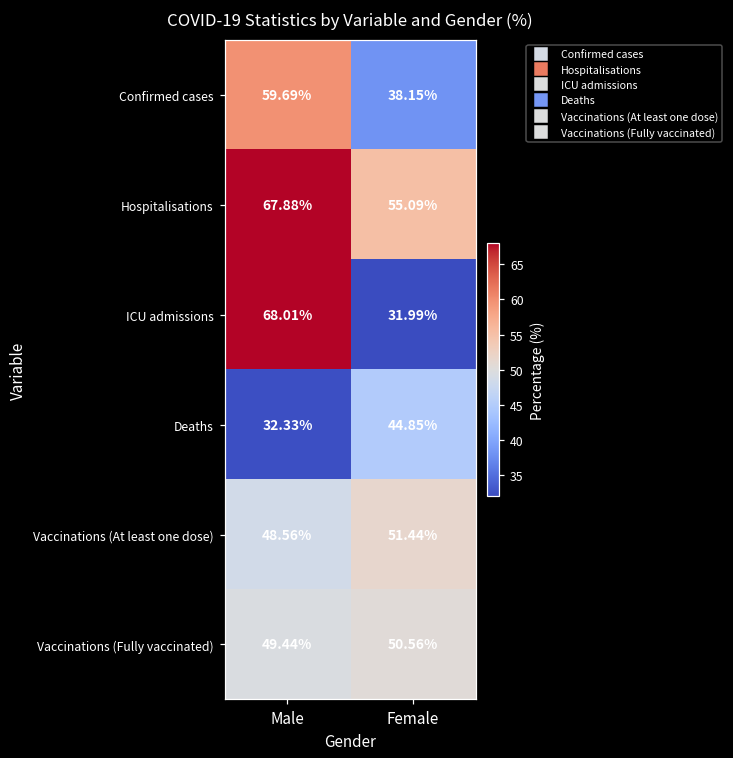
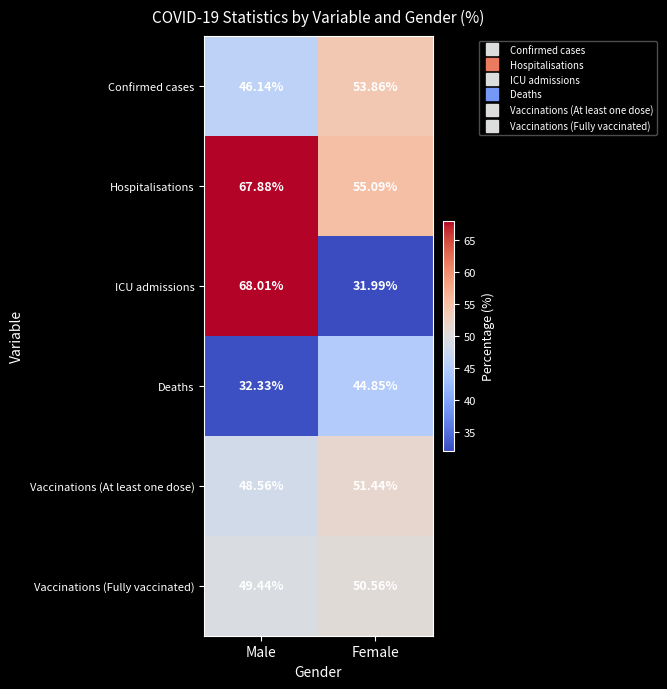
  {
    "Confirmed cases": {
-     "Male": "59.69%",
-     "Female": "38.15%"
+     "Male": "46.14%",
+     "Female": "53.86%"
    },
    "Hospitalisations": {
      "Male": "67.88%",
      "Female": "55.09%"
    },
    "ICU admissions": {
      "Male": "68.01%",
      "Female": "31.99%"
    },
    "Deaths": {
      "Male": "32.33%",
      "Female": "44.85%"
    },
    "Vaccinations (At least one dose)": {
      "Female": "51.44%"
    }
  }
